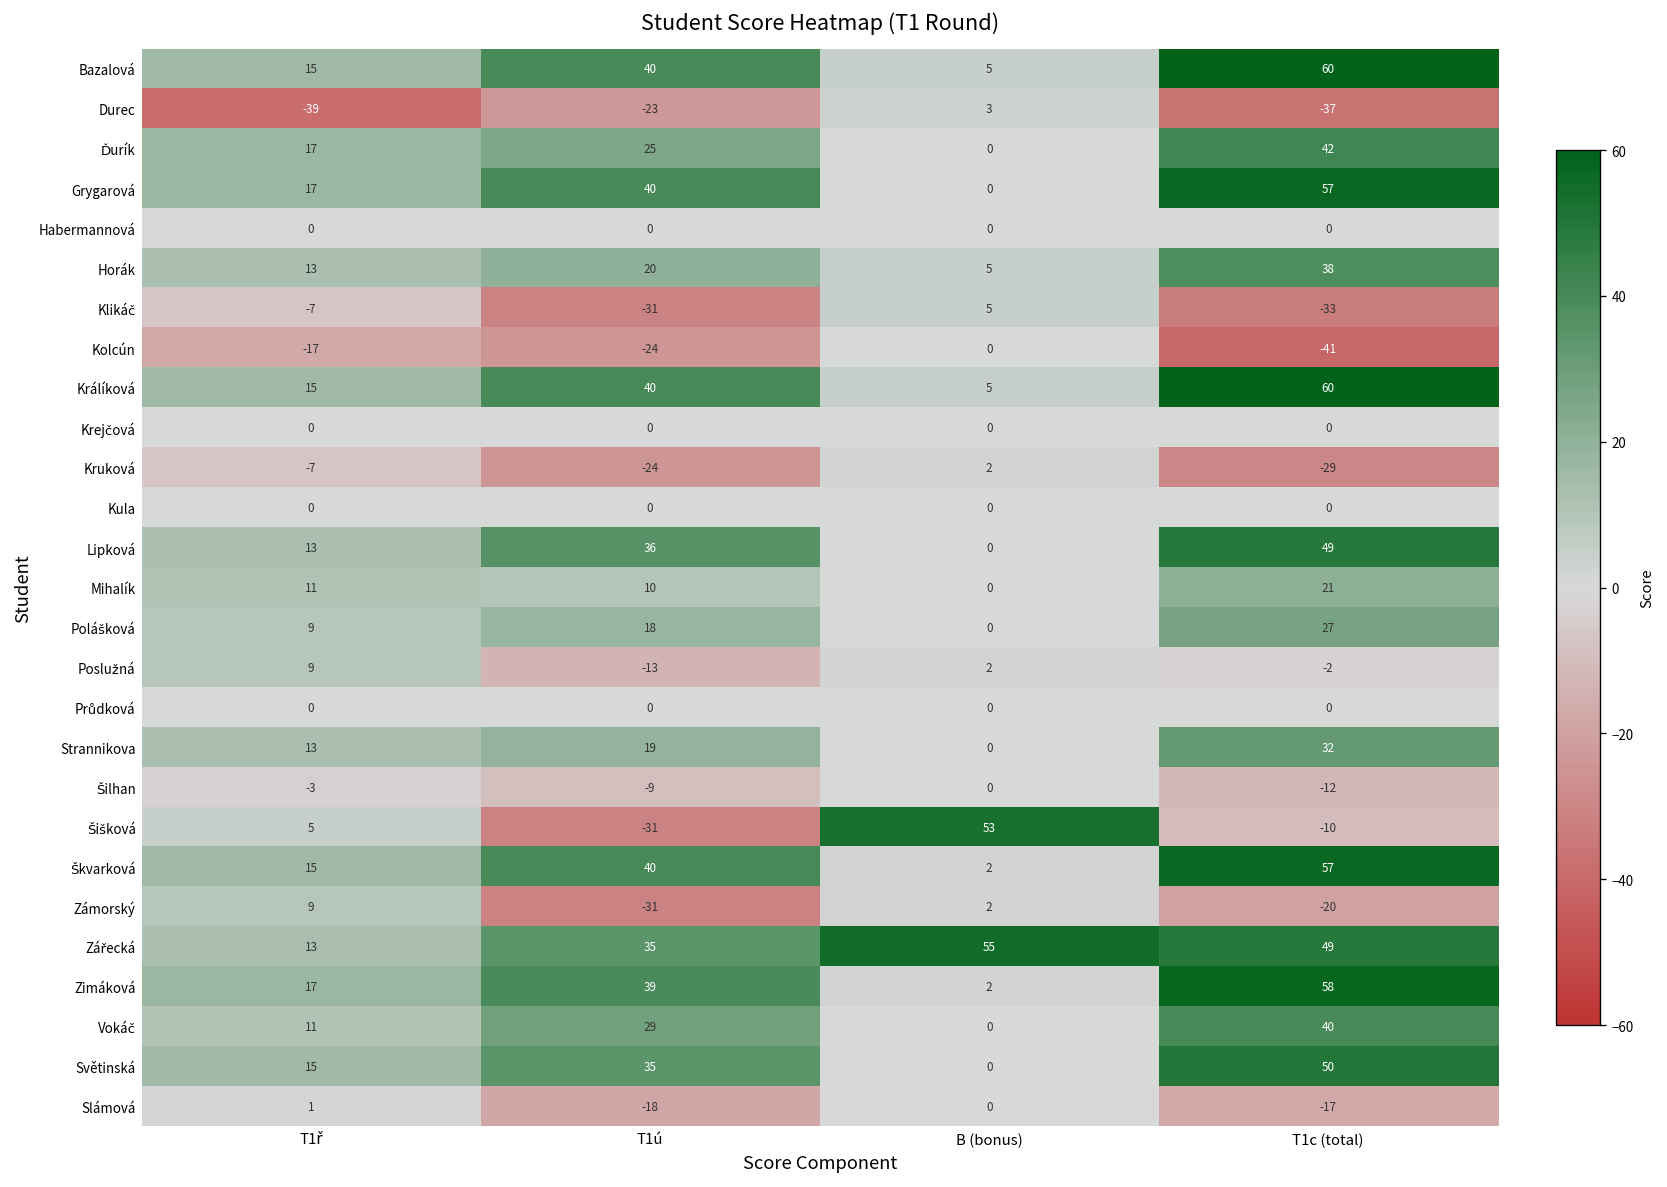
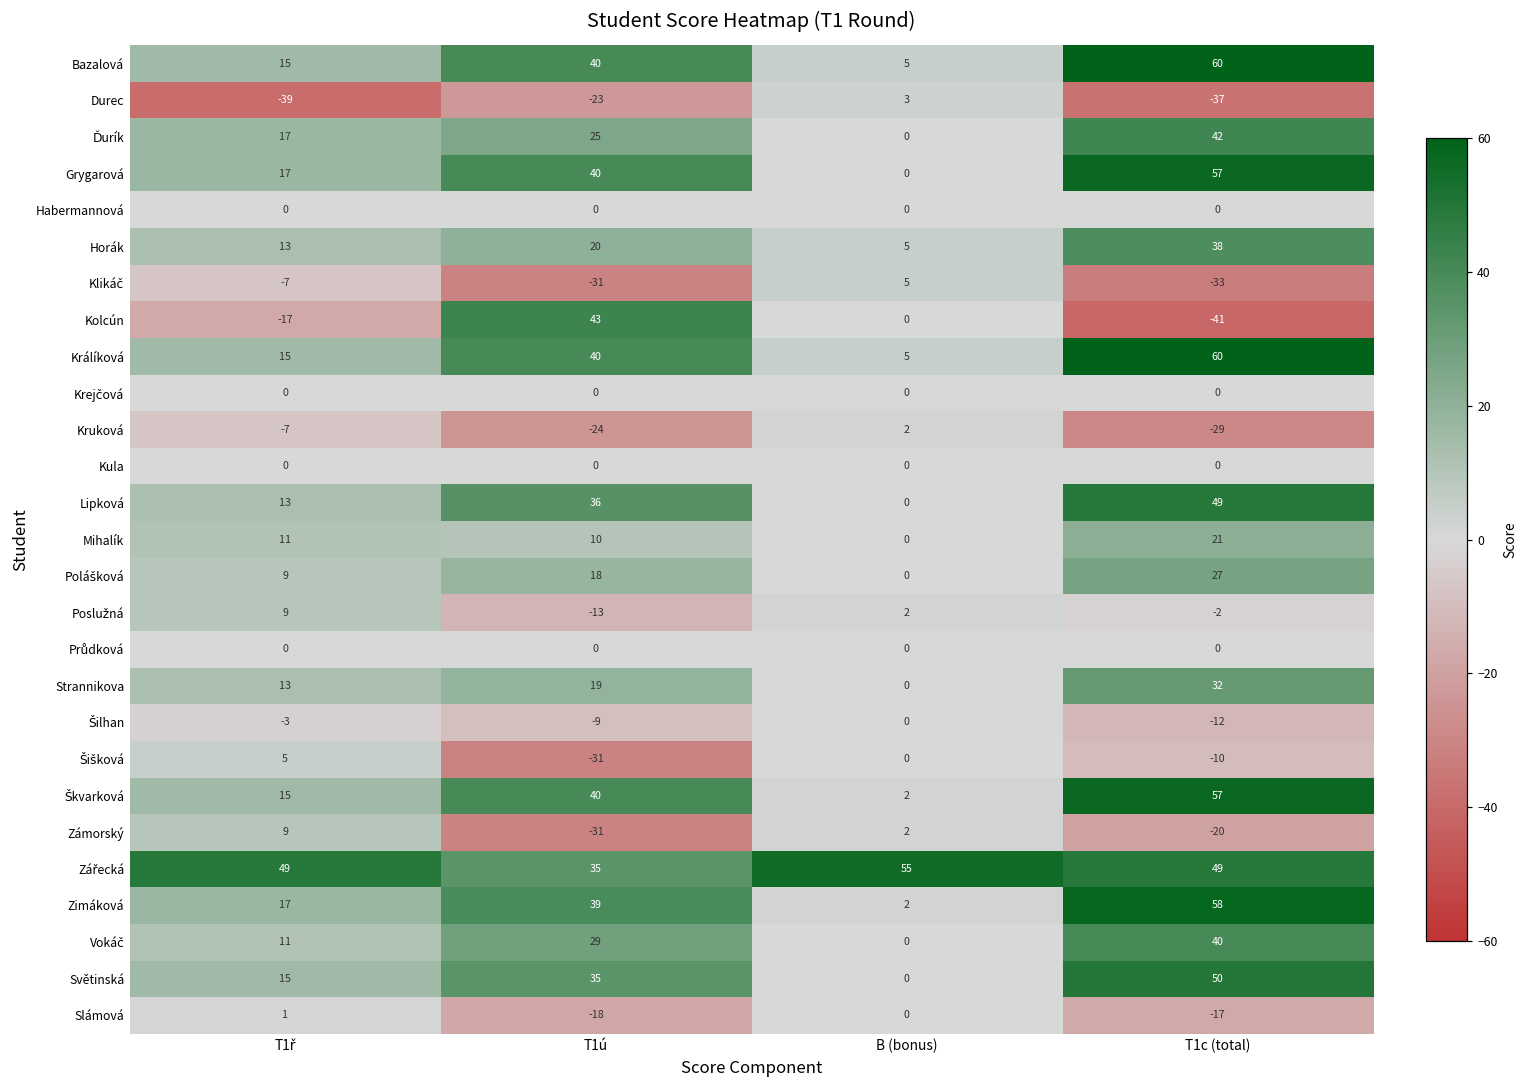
  {
    "Bazalová": {
      "T1ř": 15,
      "T1ú": 40,
      "B (bonus)": 5,
      "T1c (total)": 60
    },
    "Durec": {
      "T1ř": -39,
      "T1ú": -23,
      "B (bonus)": 3,
      "T1c (total)": -37
    },
    "Ďurík": {
      "T1ř": 17,
      "T1ú": 25,
      "B (bonus)": 0,
      "T1c (total)": 42
    },
    "Grygarová": {
      "T1ř": 17,
      "T1ú": 40,
      "B (bonus)": 0,
      "T1c (total)": 57
    },
    "Habermannová": {
      "T1ř": 0,
      "T1ú": 0,
      "B (bonus)": 0,
      "T1c (total)": 0
    },
    "Horák": {
      "T1ř": 13,
      "T1ú": 20,
      "B (bonus)": 5,
      "T1c (total)": 38
    },
    "Klikáč": {
      "T1ř": -7,
      "T1ú": -31,
      "B (bonus)": 5,
      "T1c (total)": -33
    },
    "Kolcún": {
      "T1ř": -17,
-     "T1ú": -24,
+     "T1ú": 43,
      "B (bonus)": 0,
      "T1c (total)": -41
    },
    "Králíková": {
      "T1ř": 15,
      "T1ú": 40,
      "B (bonus)": 5,
      "T1c (total)": 60
    },
    "Krejčová": {
      "T1ř": 0,
      "T1ú": 0,
      "B (bonus)": 0,
      "T1c (total)": 0
    },
    "Kruková": {
      "T1ř": -7,
      "T1ú": -24,
      "B (bonus)": 2,
      "T1c (total)": -29
    },
    "Kula": {
      "T1ř": 0,
      "T1ú": 0,
      "B (bonus)": 0,
      "T1c (total)": 0
    },
    "Lipková": {
      "T1ř": 13,
      "T1ú": 36,
      "B (bonus)": 0,
      "T1c (total)": 49
    },
    "Mihalík": {
      "T1ř": 11,
      "T1ú": 10,
      "B (bonus)": 0,
      "T1c (total)": 21
    },
    "Polášková": {
      "T1ř": 9,
      "T1ú": 18,
      "B (bonus)": 0,
      "T1c (total)": 27
    },
    "Poslužná": {
      "T1ř": 9,
      "T1ú": -13,
      "B (bonus)": 2,
      "T1c (total)": -2
    },
    "Průdková": {
      "T1ř": 0,
      "T1ú": 0,
      "B (bonus)": 0,
      "T1c (total)": 0
    },
    "Strannikova": {
      "T1ř": 13,
      "T1ú": 19,
      "B (bonus)": 0,
      "T1c (total)": 32
    },
    "Šilhan": {
      "T1ř": -3,
      "T1ú": -9,
      "B (bonus)": 0,
      "T1c (total)": -12
    },
    "Šišková": {
      "T1ř": 5,
      "T1ú": -31,
-     "B (bonus)": 53,
+     "B (bonus)": 0,
      "T1c (total)": -10
    },
    "Škvarková": {
      "T1ř": 15,
      "T1ú": 40,
      "B (bonus)": 2,
      "T1c (total)": 57
    },
    "Zámorský": {
      "T1ř": 9,
      "T1ú": -31,
      "B (bonus)": 2,
      "T1c (total)": -20
    },
    "Zářecká": {
-     "T1ř": 13,
+     "T1ř": 49,
      "T1ú": 35,
      "B (bonus)": 55,
      "T1c (total)": 49
    },
    "Zimáková": {
      "T1ř": 17,
      "T1ú": 39,
      "B (bonus)": 2,
      "T1c (total)": 58
    },
    "Vokáč": {
      "T1ř": 11,
      "T1ú": 29,
      "B (bonus)": 0,
      "T1c (total)": 40
    },
    "Světinská": {
      "T1ř": 15,
      "T1ú": 35,
      "B (bonus)": 0,
      "T1c (total)": 50
    },
    "Slámová": {
      "T1ř": 1,
      "T1ú": -18,
      "B (bonus)": 0,
      "T1c (total)": -17
    }
  }
